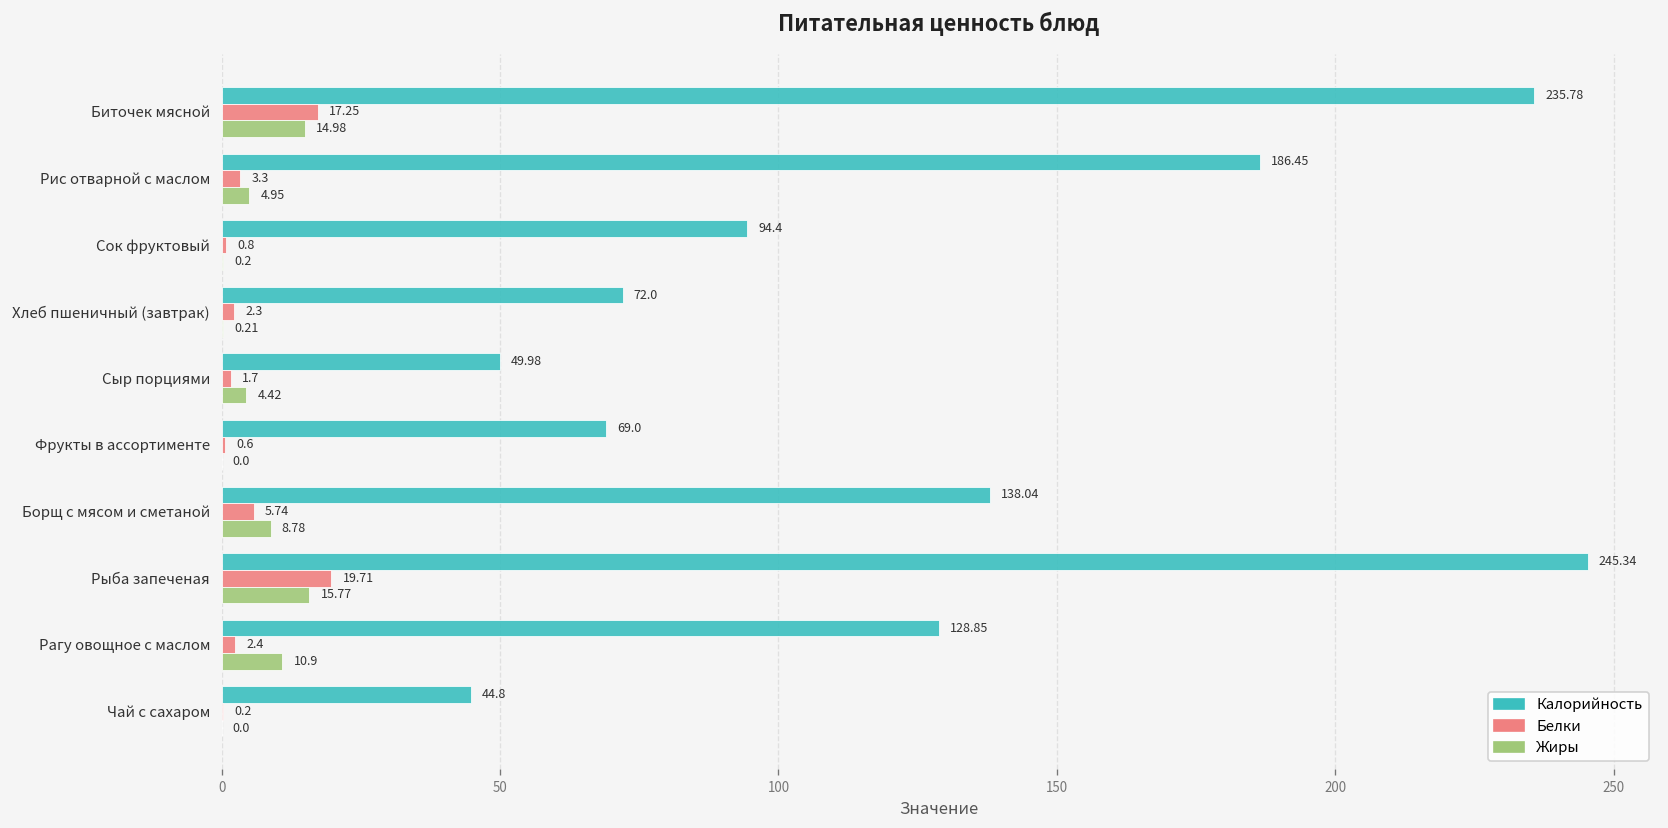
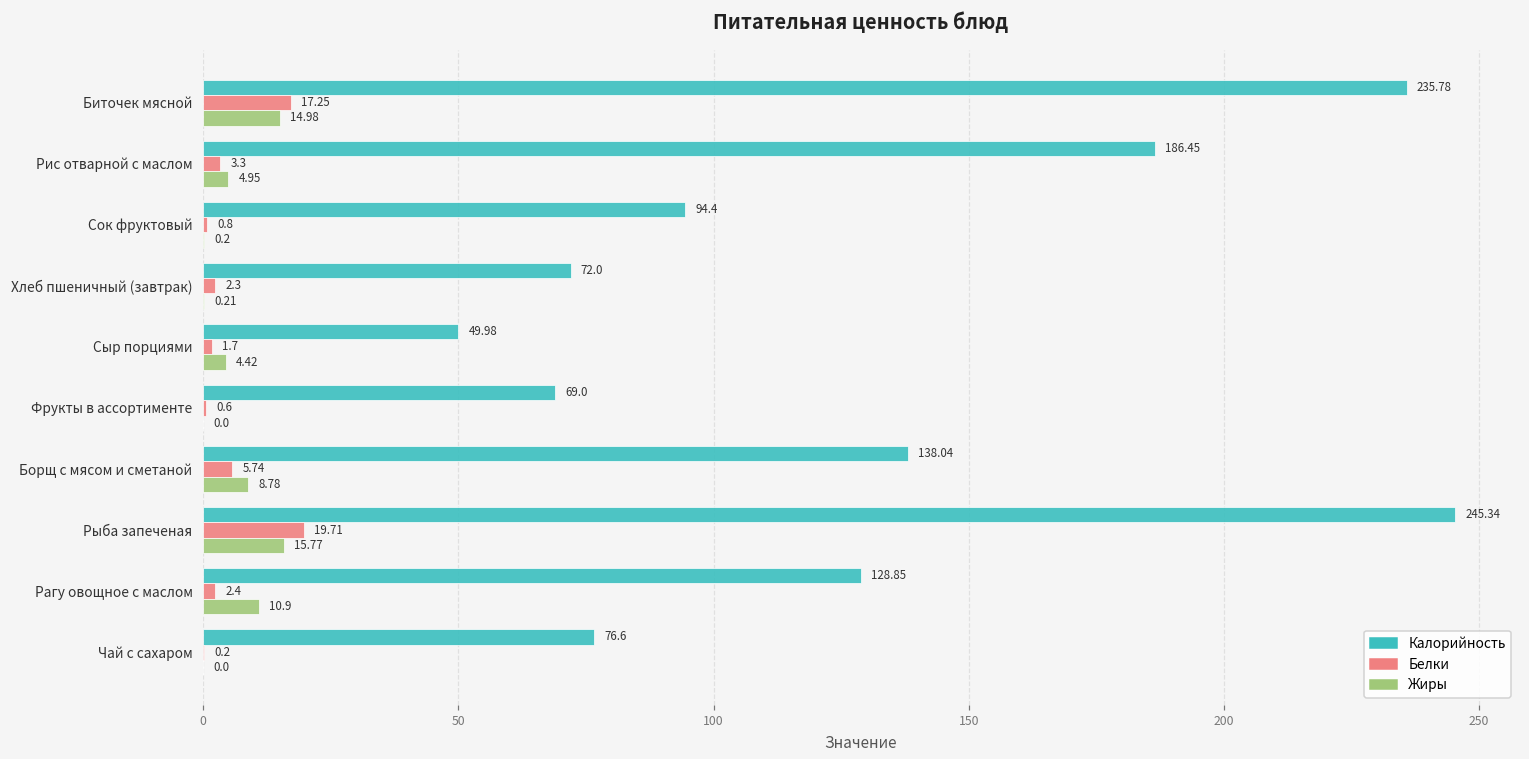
  {
    "Калорийность": {
      "Биточек мясной": 235.78,
      "Рис отварной с маслом": 186.45,
      "Сок фруктовый": 94.4,
      "Хлеб пшеничный (завтрак)": 72.0,
      "Сыр порциями": 49.98,
      "Фрукты в ассортименте": 69.0,
      "Борщ с мясом и сметаной": 138.04,
      "Рыба запеченая": 245.34,
      "Рагу овощное с маслом": 128.85,
-     "Чай с сахаром": 44.8
+     "Чай с сахаром": 76.6
    },
    "Белки": {
      "Биточек мясной": 17.25,
      "Рис отварной с маслом": 3.3,
      "Сок фруктовый": 0.8,
      "Хлеб пшеничный (завтрак)": 2.3,
      "Сыр порциями": 1.7,
      "Фрукты в ассортименте": 0.6,
      "Борщ с мясом и сметаной": 5.74,
      "Рыба запеченая": 19.71,
      "Рагу овощное с маслом": 2.4,
      "Чай с сахаром": 0.2
    },
    "Жиры": {
      "Биточек мясной": 14.98,
      "Рис отварной с маслом": 4.95,
      "Сок фруктовый": 0.2,
      "Хлеб пшеничный (завтрак)": 0.21,
      "Сыр порциями": 4.42,
      "Фрукты в ассортименте": 0.0,
      "Борщ с мясом и сметаной": 8.78,
      "Рыба запеченая": 15.77,
      "Рагу овощное с маслом": 10.9,
      "Чай с сахаром": 0.0
    }
  }
